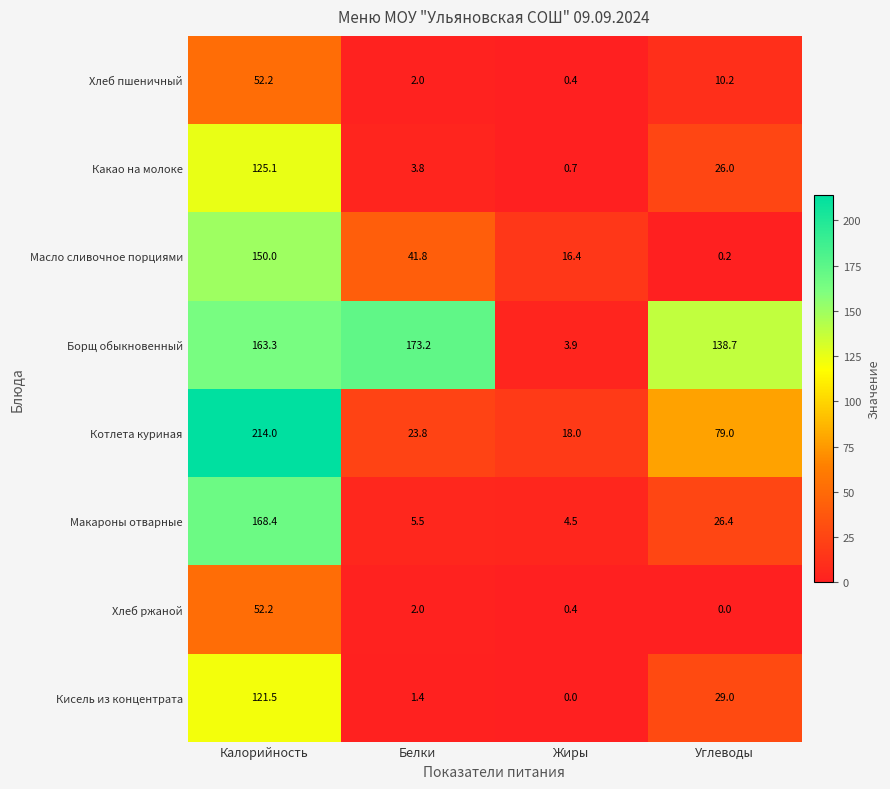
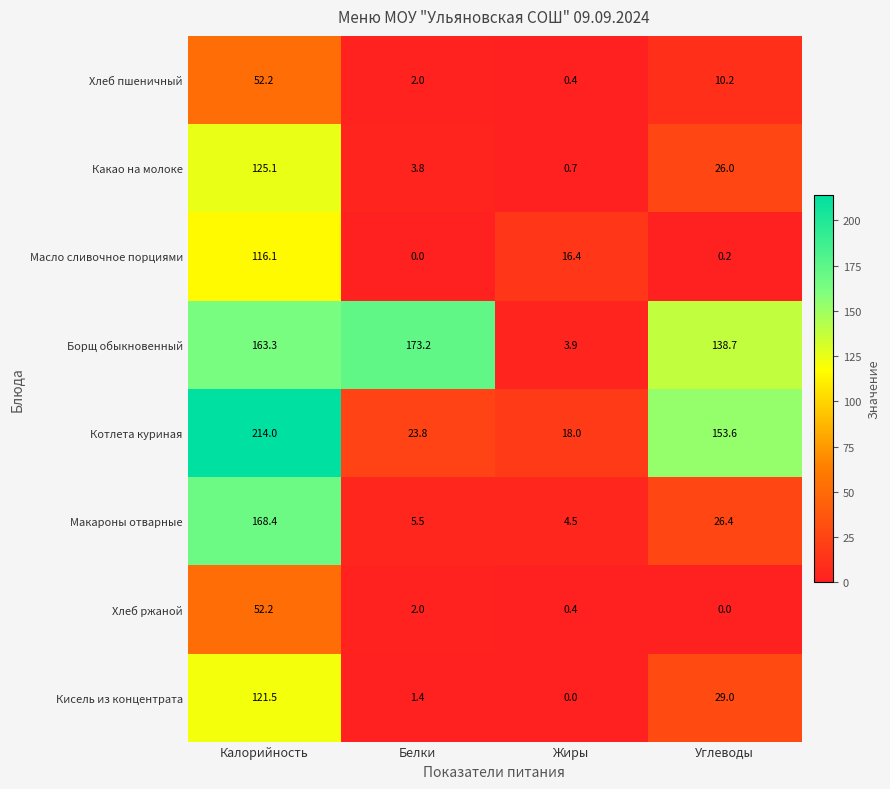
  {
    "Хлеб пшеничный": {
      "Калорийность": 52.2,
      "Белки": 2.0,
      "Жиры": 0.4,
      "Углеводы": 10.2
    },
    "Какао на молоке": {
      "Калорийность": 125.1,
      "Белки": 3.8,
      "Жиры": 0.7,
      "Углеводы": 26.0
    },
    "Масло сливочное порциями": {
-     "Калорийность": 150.0,
-     "Белки": 41.8,
+     "Калорийность": 116.1,
+     "Белки": 0.0,
      "Жиры": 16.4,
      "Углеводы": 0.2
    },
    "Борщ обыкновенный": {
      "Калорийность": 163.3,
      "Белки": 173.2,
      "Жиры": 3.9,
      "Углеводы": 138.7
    },
    "Котлета куриная": {
      "Калорийность": 214.0,
      "Белки": 23.8,
      "Жиры": 18.0,
-     "Углеводы": 79.0
+     "Углеводы": 153.6
    },
    "Макароны отварные": {
      "Калорийность": 168.4,
      "Белки": 5.5,
      "Жиры": 4.5,
      "Углеводы": 26.4
    },
    "Хлеб ржаной": {
      "Калорийность": 52.2,
      "Белки": 2.0,
      "Жиры": 0.4,
      "Углеводы": 0.0
    },
    "Кисель из концентрата": {
      "Калорийность": 121.5,
      "Белки": 1.4,
      "Жиры": 0.0,
      "Углеводы": 29.0
    }
  }
